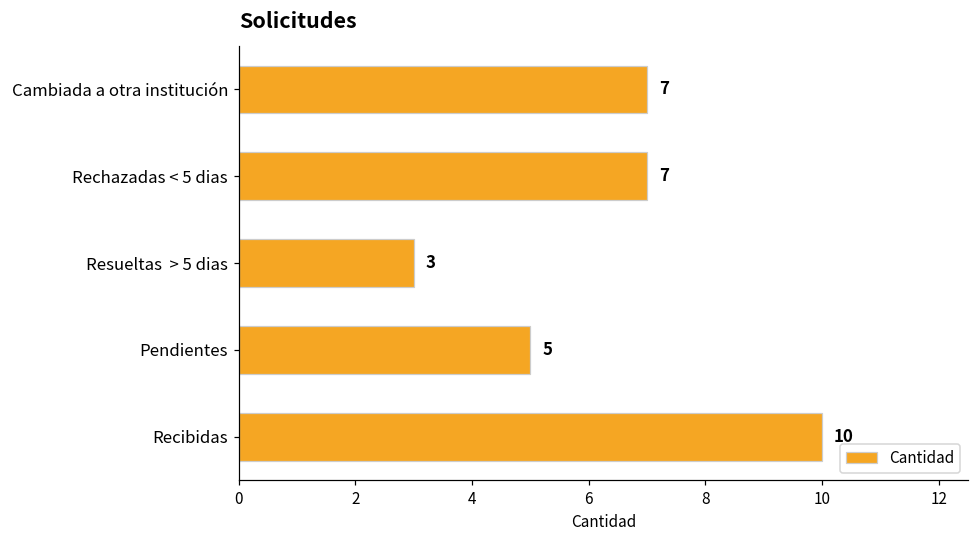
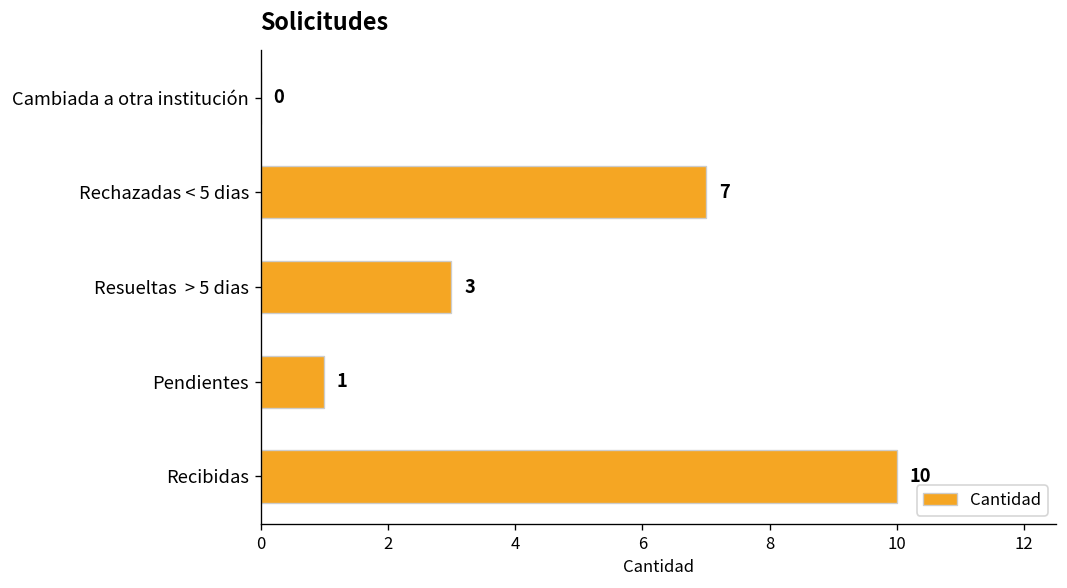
  {
-   "Cambiada a otra institución": 7,
+   "Cambiada a otra institución": 0,
    "Rechazadas < 5 dias": 7,
    "Resueltas > 5 dias": 3,
-   "Pendientes": 5
+   "Pendientes": 1
  }
